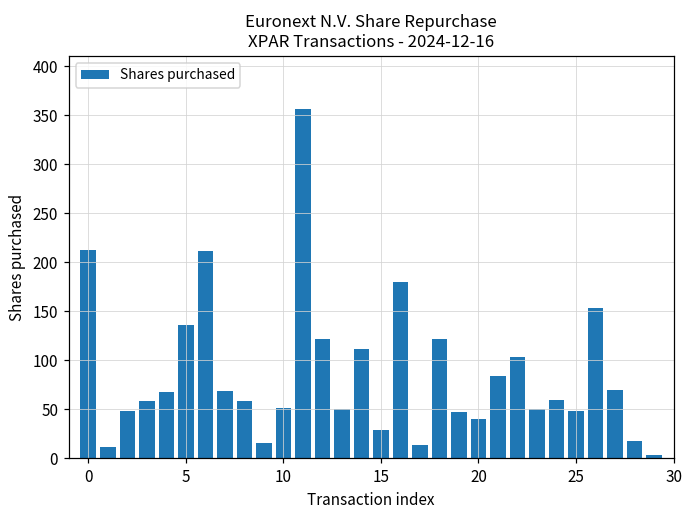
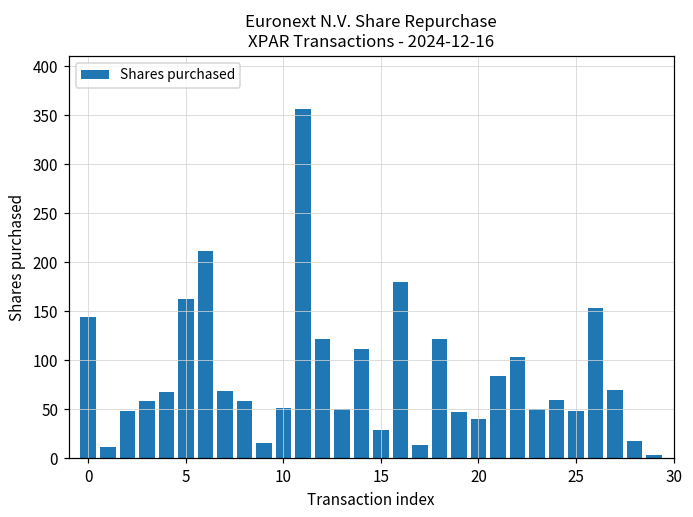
  {
-   "0": 210,
-   "5": 140,
+   "0": 140,
+   "5": 160,
    "10": 50,
    "15": 30,
    "20": 40,
    "25": 50
  }
